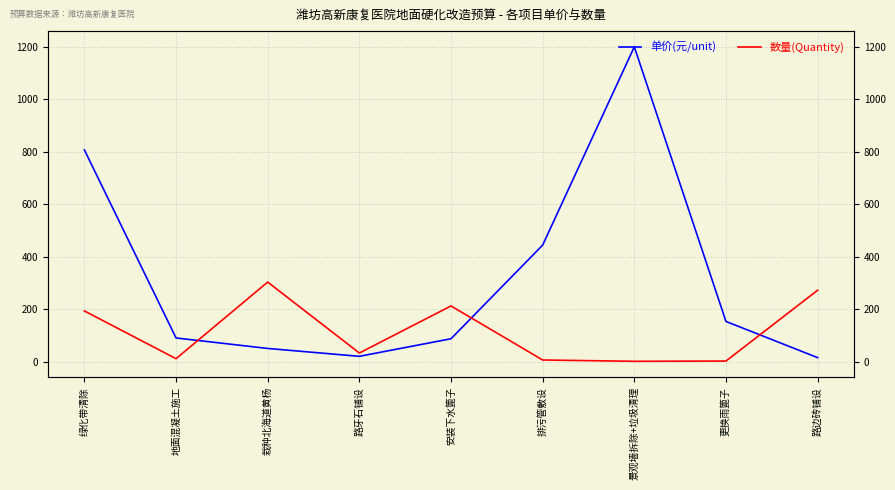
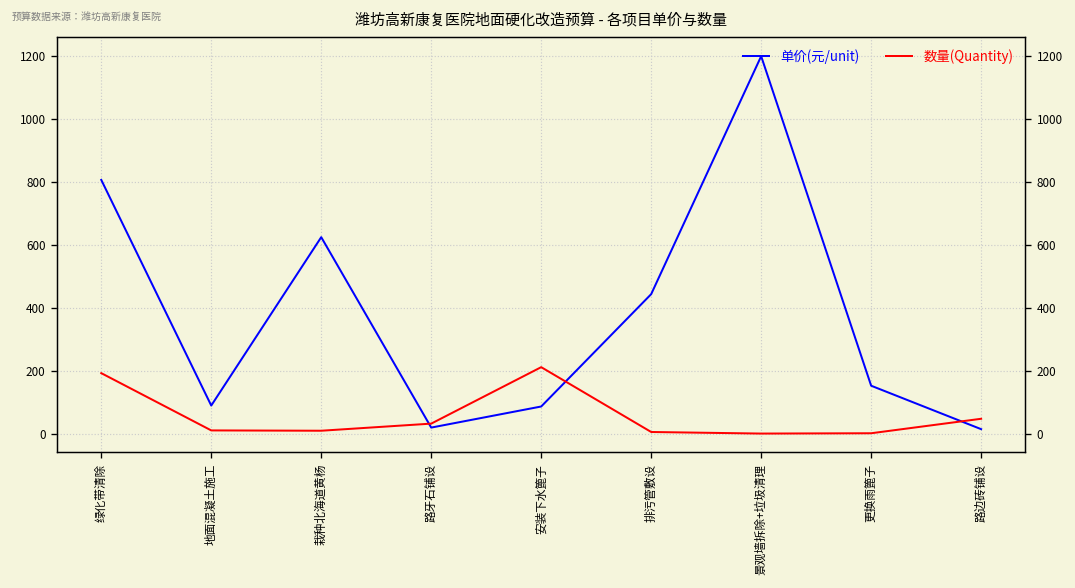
  {
    "单价(元/unit)": {
      "绿化带清除": 810,
      "地面混凝土施工": 90,
-     "栽种北海道黄杨": 50,
+     "栽种北海道黄杨": 630,
      "路牙石铺设": 20,
      "安装下水篦子": 90,
      "排污管敷设": 440,
      "景观墙拆除+垃圾清理": 1200,
      "更换雨篦子": 150,
      "路边砖铺设": 20
    },
    "数量(Quantity)": {
      "绿化带清除": 190,
      "地面混凝土施工": 10,
-     "栽种北海道黄杨": 300,
+     "栽种北海道黄杨": 10,
      "路牙石铺设": 30,
      "安装下水篦子": 210,
      "排污管敷设": 10,
      "景观墙拆除+垃圾清理": 0,
      "更换雨篦子": 0,
-     "路边砖铺设": 270
+     "路边砖铺设": 50
    }
  }
